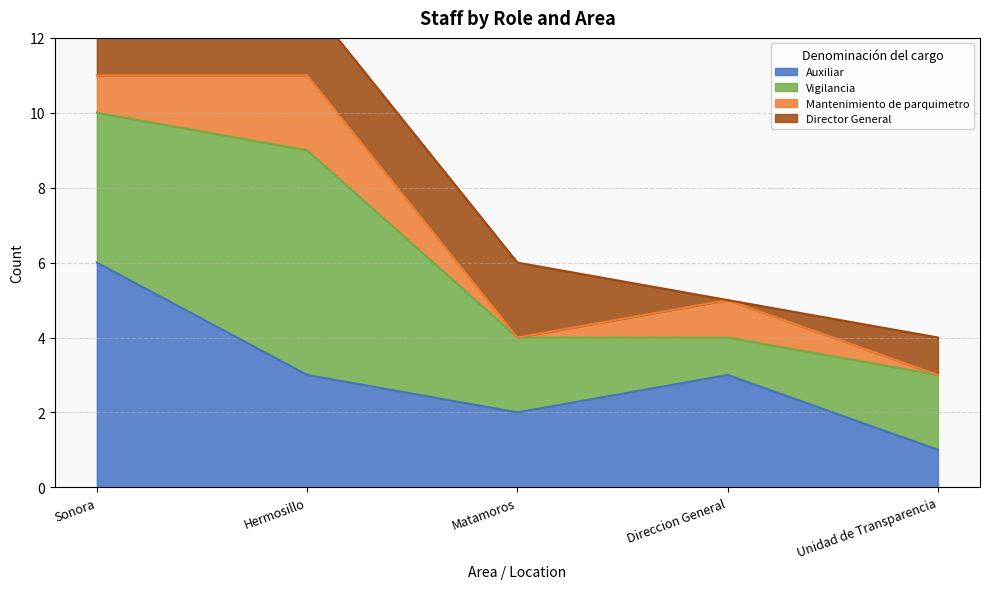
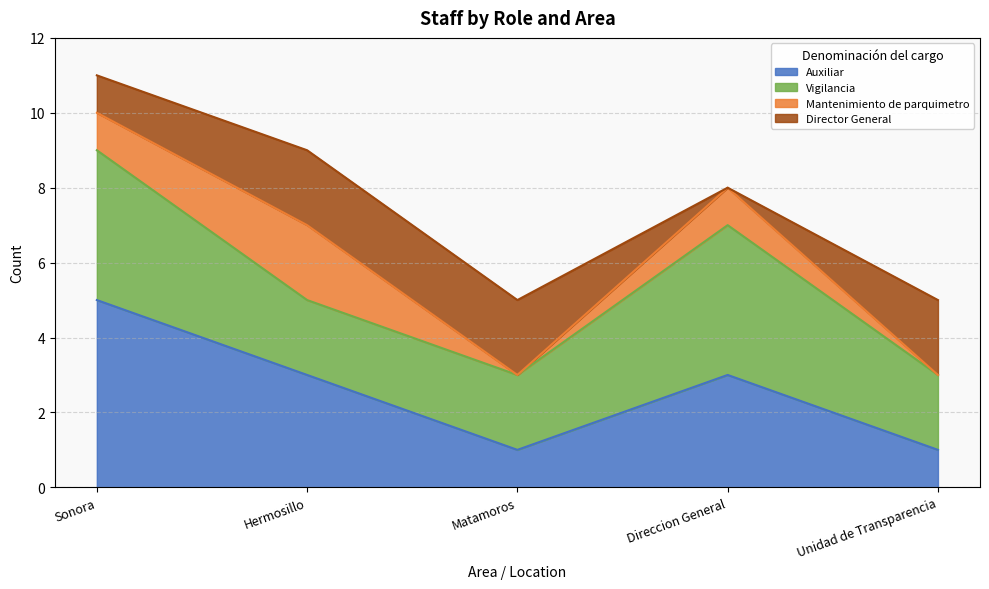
  {
    "Auxiliar": {
-     "Sonora": 6,
+     "Sonora": 5,
      "Hermosillo": 3,
-     "Matamoros": 2,
+     "Matamoros": 1,
      "Direccion General": 3,
      "Unidad de Transparencia": 1
    },
    "Vigilancia": {
      "Sonora": 4,
-     "Hermosillo": 6,
-     "Direccion General": 1
+     "Hermosillo": 2,
+     "Direccion General": 4
    },
    "Mantenimiento de parquimetro": {
      "Sonora": 1,
      "Hermosillo": 2
    },
    "Director General": {
      "Sonora": 1,
      "Matamoros": 2,
-     "Unidad de Transparencia": 1
+     "Unidad de Transparencia": 2
    }
  }
